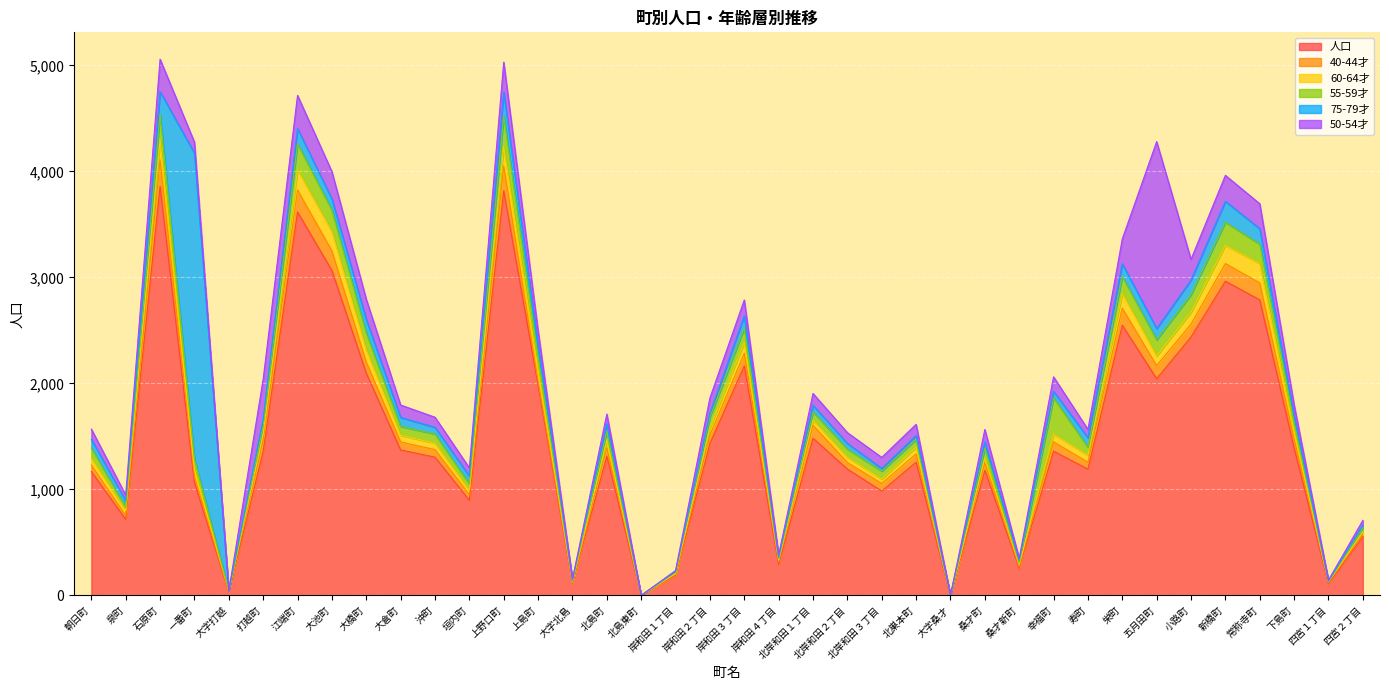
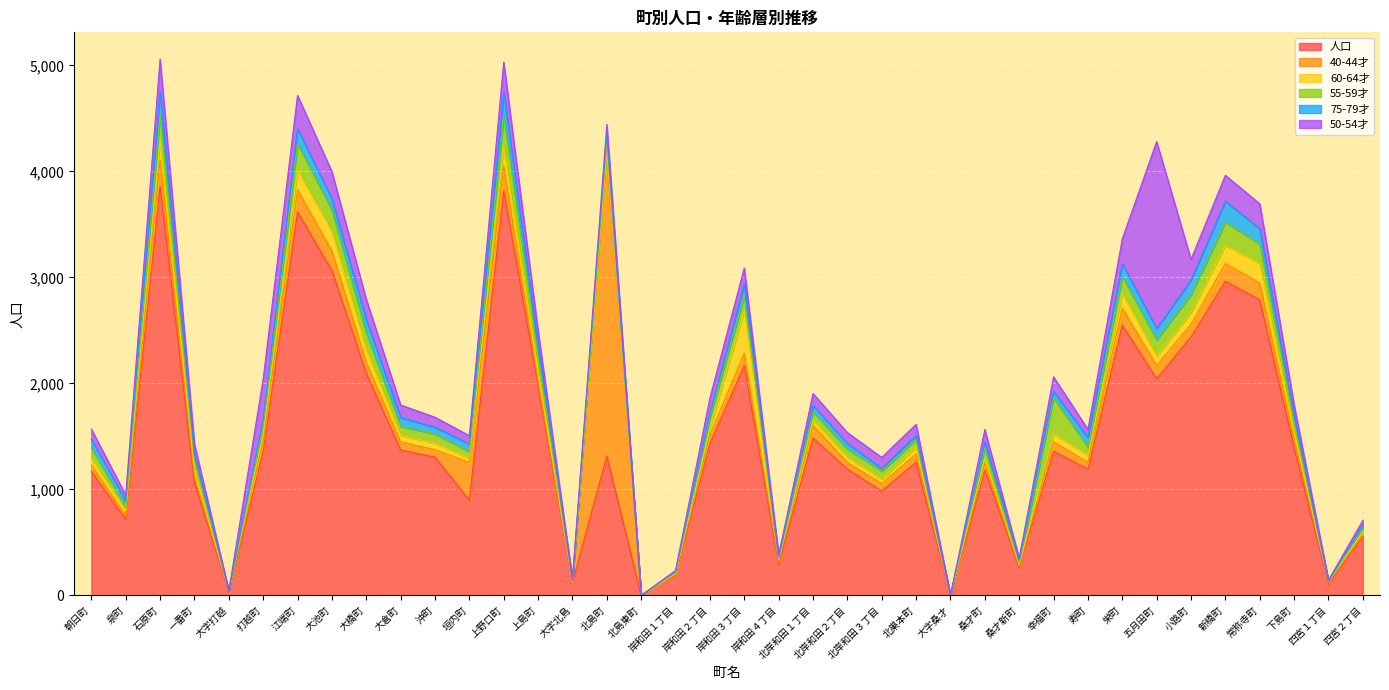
  {
    "人口": {
      "朝日町": "1,170",
      "泉町": "720",
      "石原町": "3,860",
      "一番町": "1,060",
      "打越町": "1,360",
      "江端町": "3,620",
      "大池町": "3,070",
      "大橋町": "2,100",
      "大倉町": "1,370",
      "沖町": "1,300",
      "垣内町": "900",
      "上野口町": "3,820",
      "上島町": "1,980",
      "北島町": "1,310",
      "岸和田２丁目": "1,430",
      "岸和田３丁目": "2,170",
      "北岸和田１丁目": "1,480",
      "北岸和田２丁目": "1,190",
      "北岸和田３丁目": "980",
      "北巣本町": "1,260",
      "桑才町": "1,180",
      "幸福町": "1,360",
      "寿町": "1,190",
      "栄町": "2,550",
      "五月田町": "2,040",
      "小路町": "2,440",
      "新橋町": "2,960",
      "常称寺町": "2,790",
      "下島町": "1,390"
    },
    "40-44才": {
      "朝日町": "60",
      "泉町": "40",
      "石原町": "250",
      "一番町": "60",
      "打越町": "110",
      "江端町": "210",
      "大池町": "190",
      "大橋町": "110",
      "大倉町": "80",
      "沖町": "70",
-     "垣内町": "50",
+     "垣内町": "360",
      "上野口町": "230",
      "上島町": "40",
-     "北島町": "80",
+     "北島町": "2,810",
      "岸和田２丁目": "80",
      "岸和田３丁目": "120",
      "北岸和田１丁目": "120",
      "北岸和田２丁目": "60",
      "北岸和田３丁目": "70",
      "北巣本町": "80",
      "桑才町": "70",
      "幸福町": "90",
      "寿町": "70",
      "栄町": "160",
      "五月田町": "120",
      "小路町": "120",
      "新橋町": "170",
      "常称寺町": "160",
      "下島町": "90"
    },
    "60-64才": {
      "朝日町": "60",
      "泉町": "50",
      "石原町": "190",
      "一番町": "70",
      "打越町": "60",
      "江端町": "190",
      "大池町": "180",
      "大橋町": "120",
      "大倉町": "60",
      "沖町": "60",
      "垣内町": "40",
      "上野口町": "180",
      "上島町": "100",
      "北島町": "70",
      "岸和田２丁目": "70",
-     "岸和田３丁目": "100",
+     "岸和田３丁目": "410",
      "北岸和田１丁目": "50",
      "北岸和田２丁目": "50",
      "北岸和田３丁目": "40",
      "北巣本町": "60",
      "桑才町": "50",
      "幸福町": "70",
      "寿町": "70",
      "栄町": "140",
      "五月田町": "90",
      "小路町": "110",
      "新橋町": "170",
      "常称寺町": "180",
      "下島町": "70",
      "四宮２丁目": "30"
    },
    "55-59才": {
      "朝日町": "100",
      "泉町": "30",
      "石原町": "240",
      "一番町": "100",
      "打越町": "80",
      "江端町": "250",
      "大池町": "200",
      "大橋町": "160",
      "大倉町": "80",
      "沖町": "90",
      "垣内町": "60",
      "上野口町": "290",
      "上島町": "130",
      "北島町": "80",
      "岸和田２丁目": "100",
      "岸和田３丁目": "130",
      "北岸和田１丁目": "80",
      "北岸和田２丁目": "80",
      "北岸和田３丁目": "80",
      "北巣本町": "80",
      "桑才町": "90",
      "幸福町": "340",
      "寿町": "80",
      "栄町": "160",
      "五月田町": "150",
      "小路町": "170",
      "新橋町": "220",
      "常称寺町": "180",
      "下島町": "90",
      "四宮２丁目": "40"
    },
    "75-79才": {
      "朝日町": "80",
      "泉町": "60",
      "石原町": "210",
-     "一番町": "2,880",
+     "一番町": "40",
      "打越町": "60",
      "江端町": "140",
      "大池町": "110",
      "大橋町": "130",
      "大倉町": "90",
      "沖町": "60",
      "垣内町": "70",
      "上野口町": "220",
      "上島町": "100",
      "北島町": "70",
      "岸和田２丁目": "40",
      "岸和田３丁目": "120",
      "北岸和田１丁目": "60",
      "北岸和田２丁目": "50",
      "北岸和田３丁目": "30",
      "北巣本町": "40",
      "桑才町": "60",
      "幸福町": "60",
      "寿町": "90",
      "栄町": "120",
      "五月田町": "110",
      "小路町": "140",
      "新橋町": "200",
      "常称寺町": "150",
      "下島町": "50",
      "四宮２丁目": "20"
    },
    "50-54才": {
      "朝日町": "100",
      "泉町": "60",
      "石原町": "310",
      "一番町": "100",
      "打越町": "380",
      "江端町": "310",
      "大池町": "260",
      "大橋町": "190",
      "大倉町": "120",
      "沖町": "100",
      "垣内町": "80",
      "上野口町": "280",
      "上島町": "140",
      "北島町": "90",
      "岸和田２丁目": "150",
      "岸和田３丁目": "150",
      "岸和田４丁目": "30",
      "北岸和田１丁目": "110",
      "北岸和田２丁目": "100",
      "北岸和田３丁目": "100",
      "北巣本町": "110",
      "桑才町": "120",
      "幸福町": "140",
      "寿町": "80",
      "栄町": "230",
      "五月田町": "1,760",
      "小路町": "200",
      "新橋町": "250",
      "常称寺町": "240",
      "下島町": "110",
      "四宮２丁目": "50"
    }
  }
